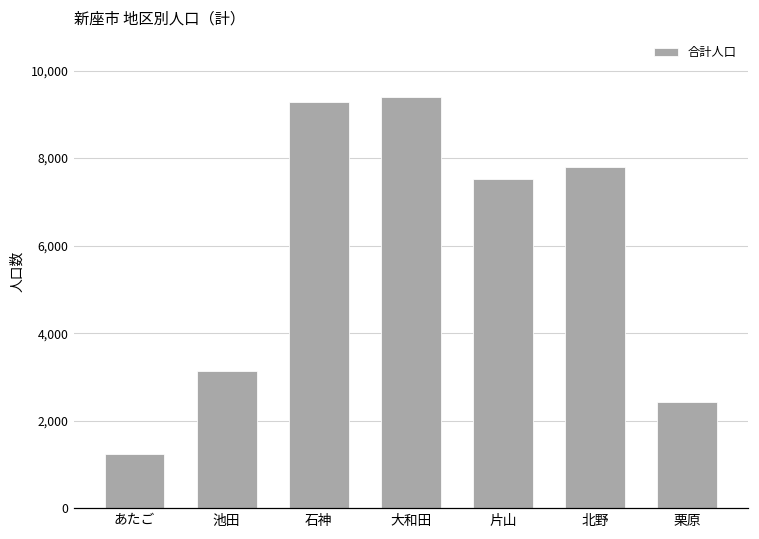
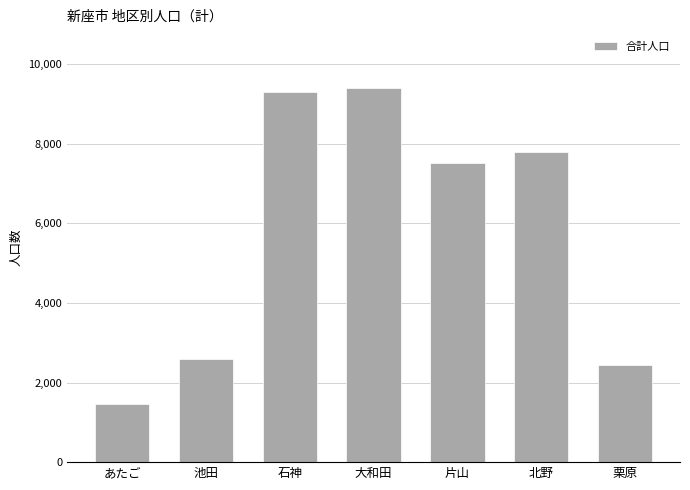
  {
-   "あたご": "1,200",
-   "池田": "3,100",
+   "あたご": "1,500",
+   "池田": "2,600",
    "石神": "9,300",
    "大和田": "9,400",
    "片山": "7,500",
    "北野": "7,800",
    "栗原": "2,400"
  }
